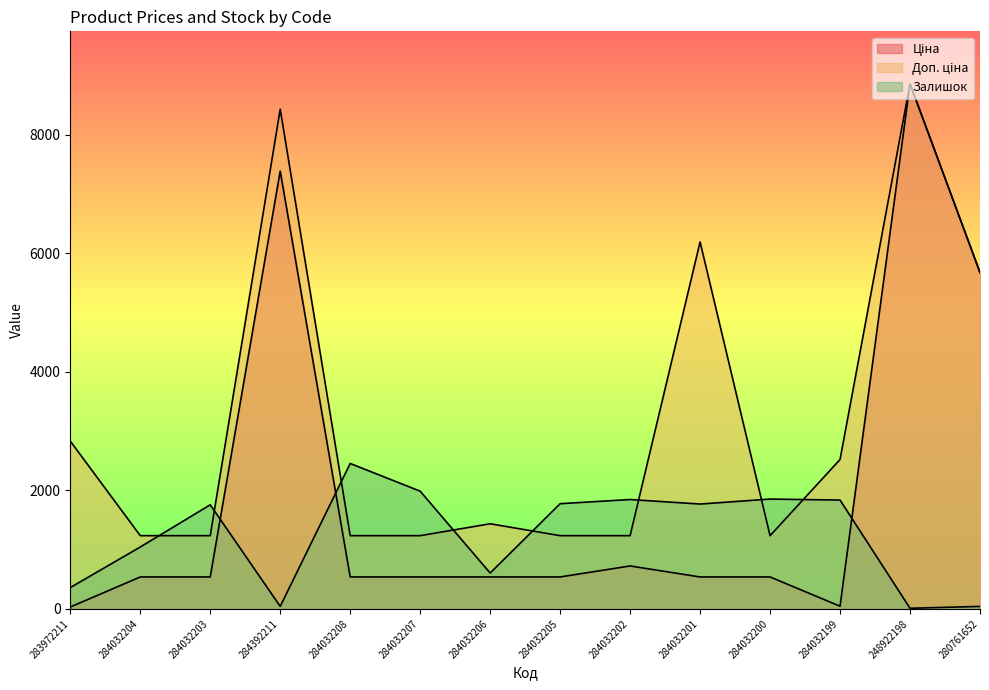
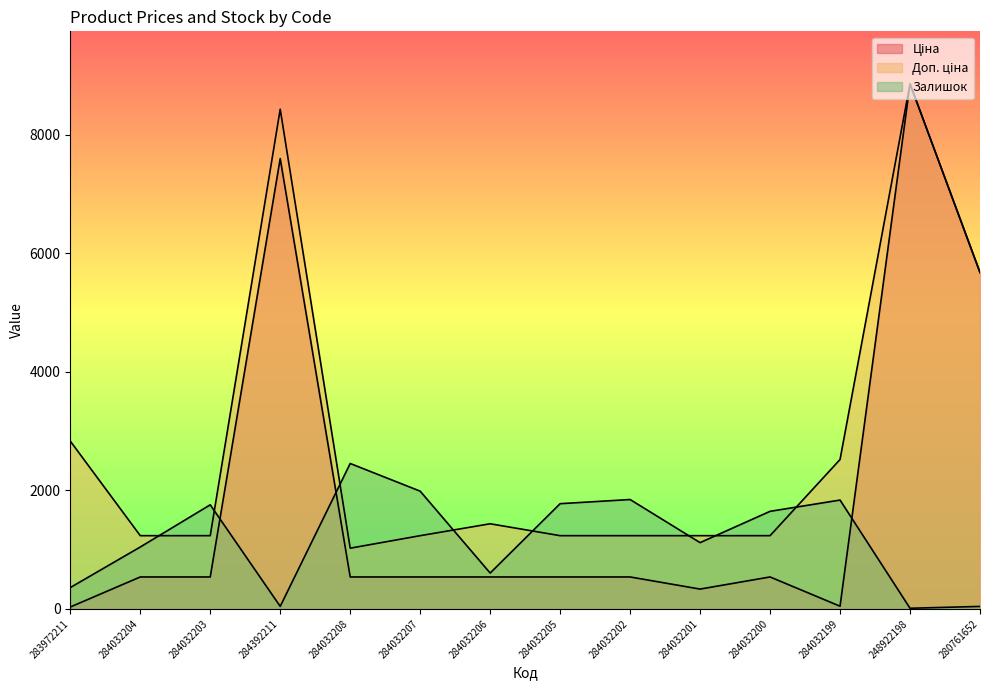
  {
    "Ціна": {
      "283972211": 0,
      "284032204": 500,
      "284032203": 500,
-     "284392211": 7400,
+     "284392211": 7600,
      "284032208": 500,
      "284032207": 500,
      "284032206": 500,
      "284032205": 500,
-     "284032202": 700,
-     "284032201": 500,
+     "284032202": 500,
+     "284032201": 300,
      "284032200": 500,
      "284032199": 0
    },
    "Доп. ціна": {
      "283972211": 2800,
      "284032204": 1200,
      "284032203": 1200,
      "284392211": 8400,
-     "284032208": 1200,
+     "284032208": 1000,
      "284032207": 1200,
      "284032206": 1400,
      "284032205": 1200,
      "284032202": 1200,
-     "284032201": 6200,
+     "284032201": 1200,
      "284032200": 1200,
      "284032199": 2500
    },
    "Залишок": {
      "283972211": 400,
      "284032204": 1000,
      "284032203": 1800,
      "284392211": 0,
      "284032208": 2500,
      "284032207": 2000,
      "284032206": 600,
      "284032205": 1800,
      "284032202": 1800,
-     "284032201": 1800,
-     "284032200": 1900,
+     "284032201": 1100,
+     "284032200": 1600,
      "284032199": 1800,
      "248922198": 0,
      "280761652": 0
    }
  }
